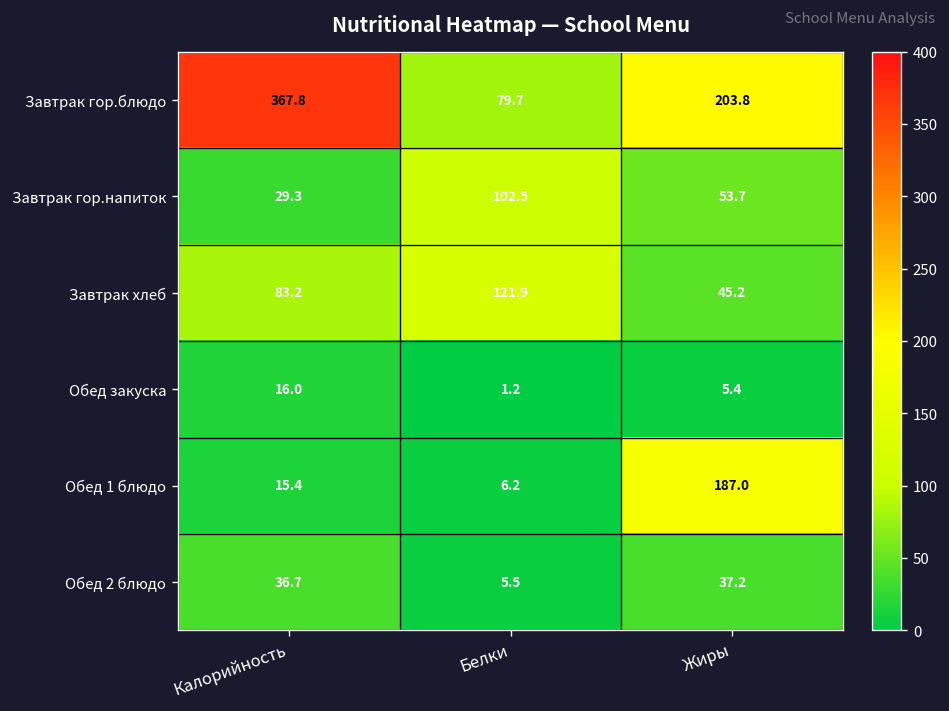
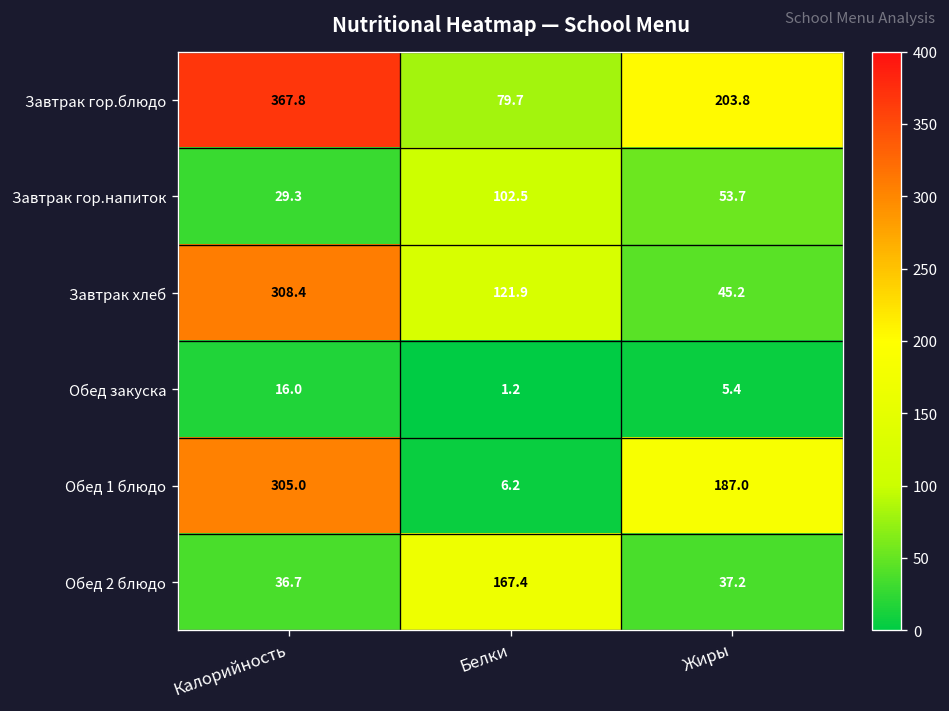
  {
    "Завтрак гор.блюдо": {
      "Калорийность": 367.8,
      "Белки": 79.7,
      "Жиры": 203.8
    },
    "Завтрак гор.напиток": {
      "Калорийность": 29.3,
      "Белки": 102.5,
      "Жиры": 53.7
    },
    "Завтрак хлеб": {
-     "Калорийность": 83.2,
+     "Калорийность": 308.4,
      "Белки": 121.9,
      "Жиры": 45.2
    },
    "Обед закуска": {
      "Калорийность": 16.0,
      "Белки": 1.2,
      "Жиры": 5.4
    },
    "Обед 1 блюдо": {
-     "Калорийность": 15.4,
+     "Калорийность": 305.0,
      "Белки": 6.2,
      "Жиры": 187.0
    },
    "Обед 2 блюдо": {
      "Калорийность": 36.7,
-     "Белки": 5.5,
+     "Белки": 167.4,
      "Жиры": 37.2
    }
  }
